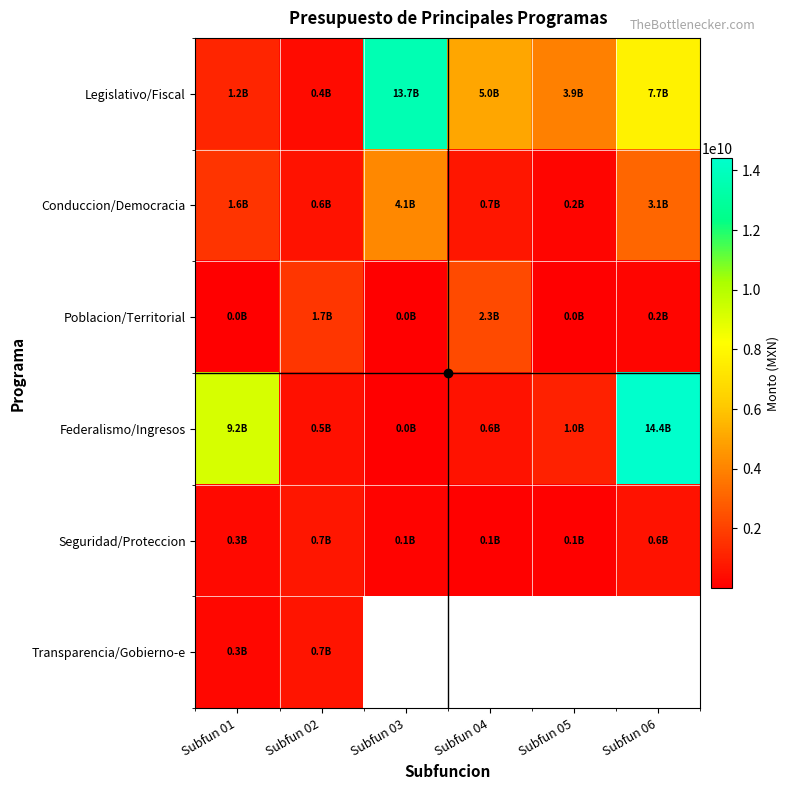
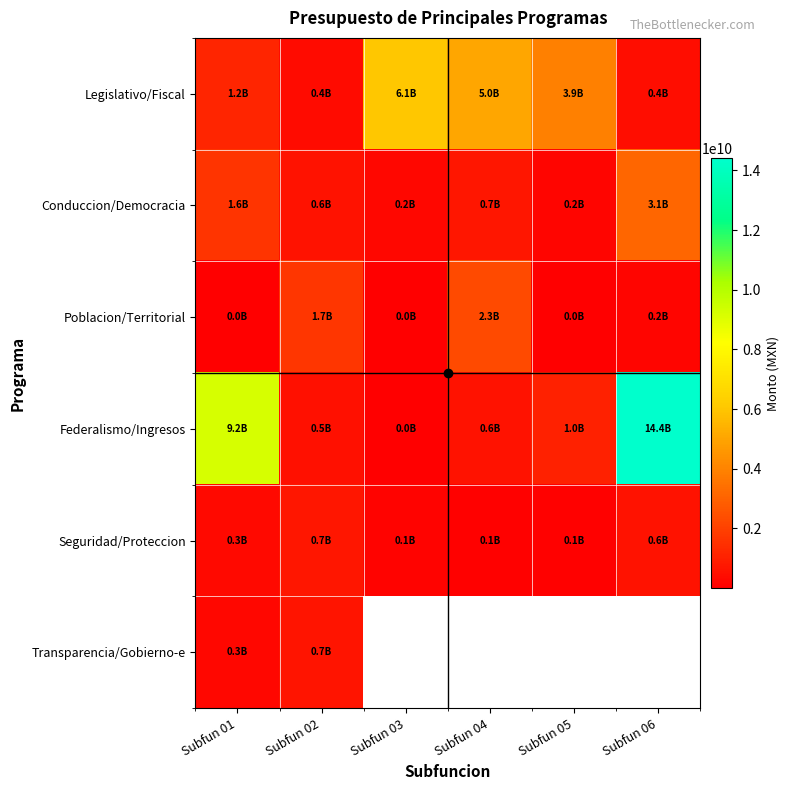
  {
    "Legislativo/Fiscal": {
      "Subfun 01": "1.2B",
      "Subfun 02": "0.4B",
-     "Subfun 03": "13.7B",
+     "Subfun 03": "6.1B",
      "Subfun 04": "5.0B",
      "Subfun 05": "3.9B",
-     "Subfun 06": "7.7B"
+     "Subfun 06": "0.4B"
    },
    "Conduccion/Democracia": {
      "Subfun 01": "1.6B",
      "Subfun 02": "0.6B",
-     "Subfun 03": "4.1B",
+     "Subfun 03": "0.2B",
      "Subfun 04": "0.7B",
      "Subfun 05": "0.2B",
      "Subfun 06": "3.1B"
    },
    "Poblacion/Territorial": {
      "Subfun 01": "0.0B",
      "Subfun 02": "1.7B",
      "Subfun 03": "0.0B",
      "Subfun 04": "2.3B",
      "Subfun 05": "0.0B",
      "Subfun 06": "0.2B"
    },
    "Federalismo/Ingresos": {
      "Subfun 01": "9.2B",
      "Subfun 02": "0.5B",
      "Subfun 03": "0.0B",
      "Subfun 04": "0.6B",
      "Subfun 05": "1.0B",
      "Subfun 06": "14.4B"
    },
    "Seguridad/Proteccion": {
      "Subfun 01": "0.3B",
      "Subfun 02": "0.7B",
      "Subfun 03": "0.1B",
      "Subfun 04": "0.1B",
      "Subfun 05": "0.1B",
      "Subfun 06": "0.6B"
    },
    "Transparencia/Gobierno-e": {
      "Subfun 01": "0.3B",
      "Subfun 02": "0.7B"
    }
  }
